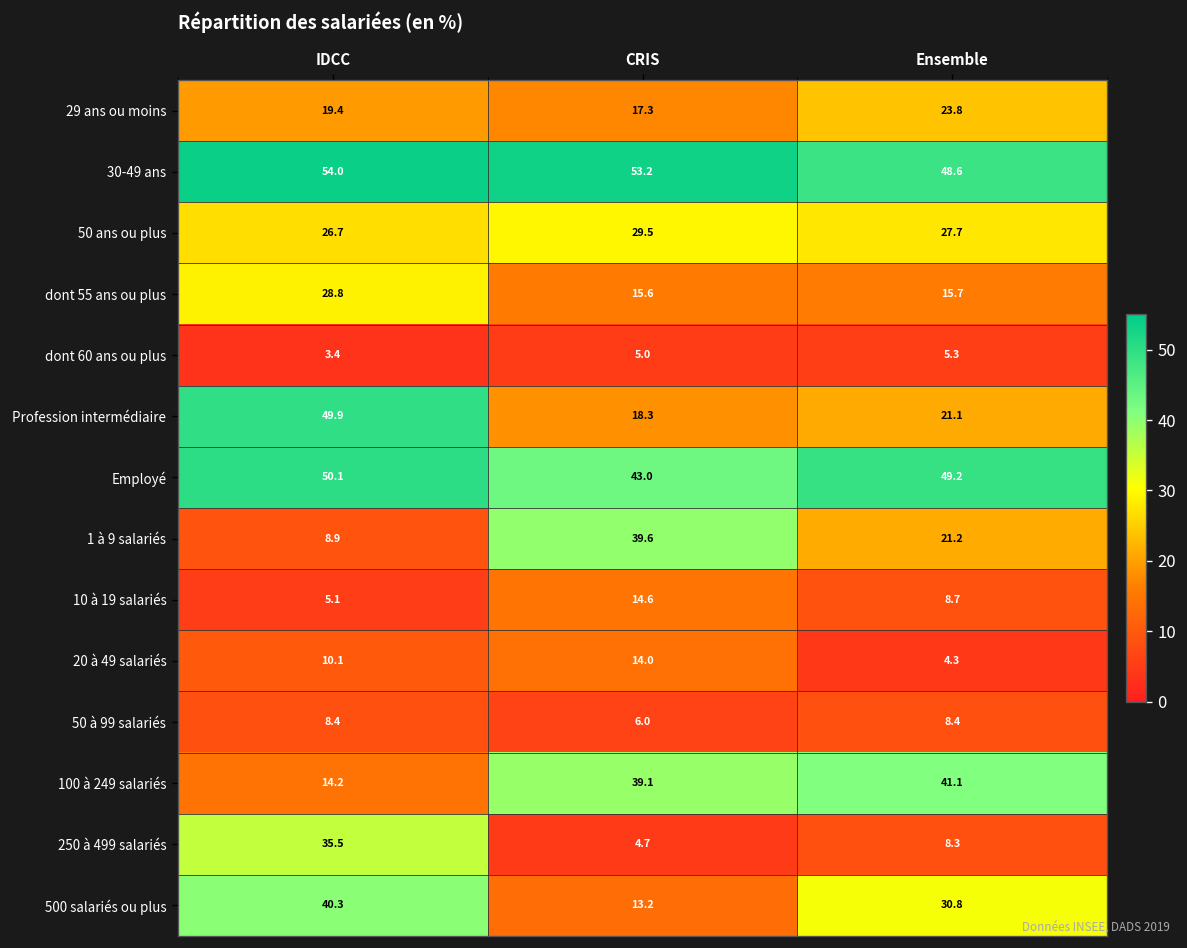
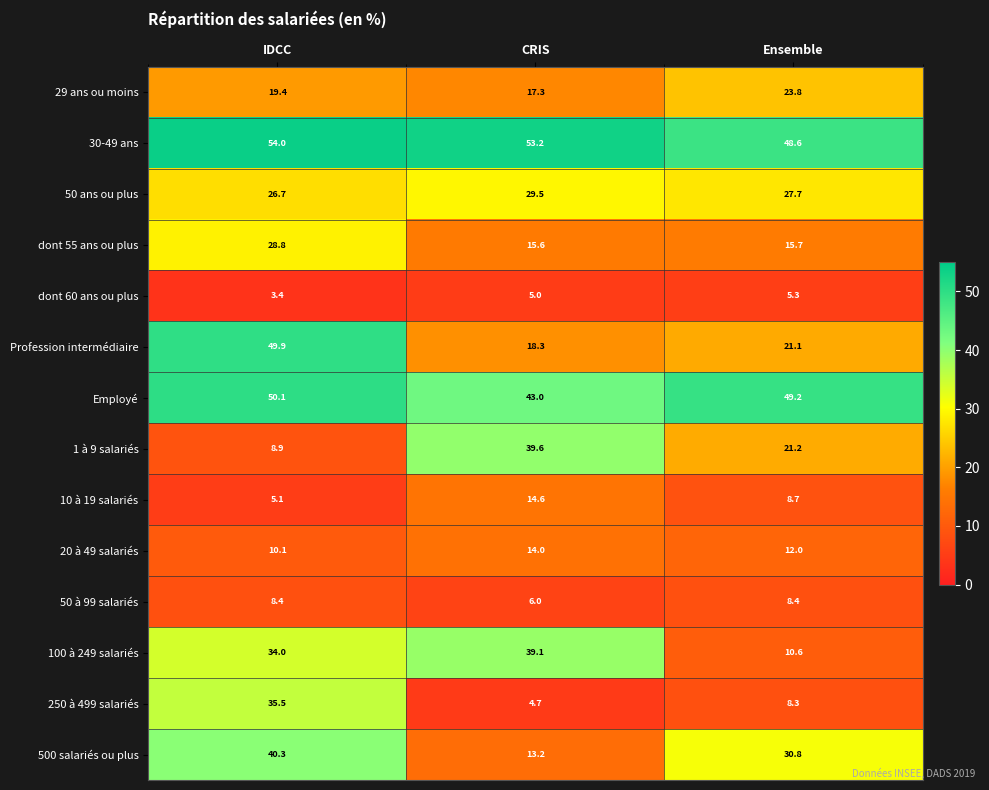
  {
    "29 ans ou moins": {
      "IDCC": 19.4,
      "CRIS": 17.3,
      "Ensemble": 23.8
    },
    "30-49 ans": {
      "IDCC": 54.0,
      "CRIS": 53.2,
      "Ensemble": 48.6
    },
    "50 ans ou plus": {
      "IDCC": 26.7,
      "CRIS": 29.5,
      "Ensemble": 27.7
    },
    "dont 55 ans ou plus": {
      "IDCC": 28.8,
      "CRIS": 15.6,
      "Ensemble": 15.7
    },
    "dont 60 ans ou plus": {
      "IDCC": 3.4,
      "CRIS": 5.0,
      "Ensemble": 5.3
    },
    "Profession intermédiaire": {
      "IDCC": 49.9,
      "CRIS": 18.3,
      "Ensemble": 21.1
    },
    "Employé": {
      "IDCC": 50.1,
      "CRIS": 43.0,
      "Ensemble": 49.2
    },
    "1 à 9 salariés": {
      "IDCC": 8.9,
      "CRIS": 39.6,
      "Ensemble": 21.2
    },
    "10 à 19 salariés": {
      "IDCC": 5.1,
      "CRIS": 14.6,
      "Ensemble": 8.7
    },
    "20 à 49 salariés": {
      "IDCC": 10.1,
      "CRIS": 14.0,
-     "Ensemble": 4.3
+     "Ensemble": 12.0
    },
    "50 à 99 salariés": {
      "IDCC": 8.4,
      "CRIS": 6.0,
      "Ensemble": 8.4
    },
    "100 à 249 salariés": {
-     "IDCC": 14.2,
+     "IDCC": 34.0,
      "CRIS": 39.1,
-     "Ensemble": 41.1
+     "Ensemble": 10.6
    },
    "250 à 499 salariés": {
      "IDCC": 35.5,
      "CRIS": 4.7,
      "Ensemble": 8.3
    },
    "500 salariés ou plus": {
      "IDCC": 40.3,
      "CRIS": 13.2,
      "Ensemble": 30.8
    }
  }
